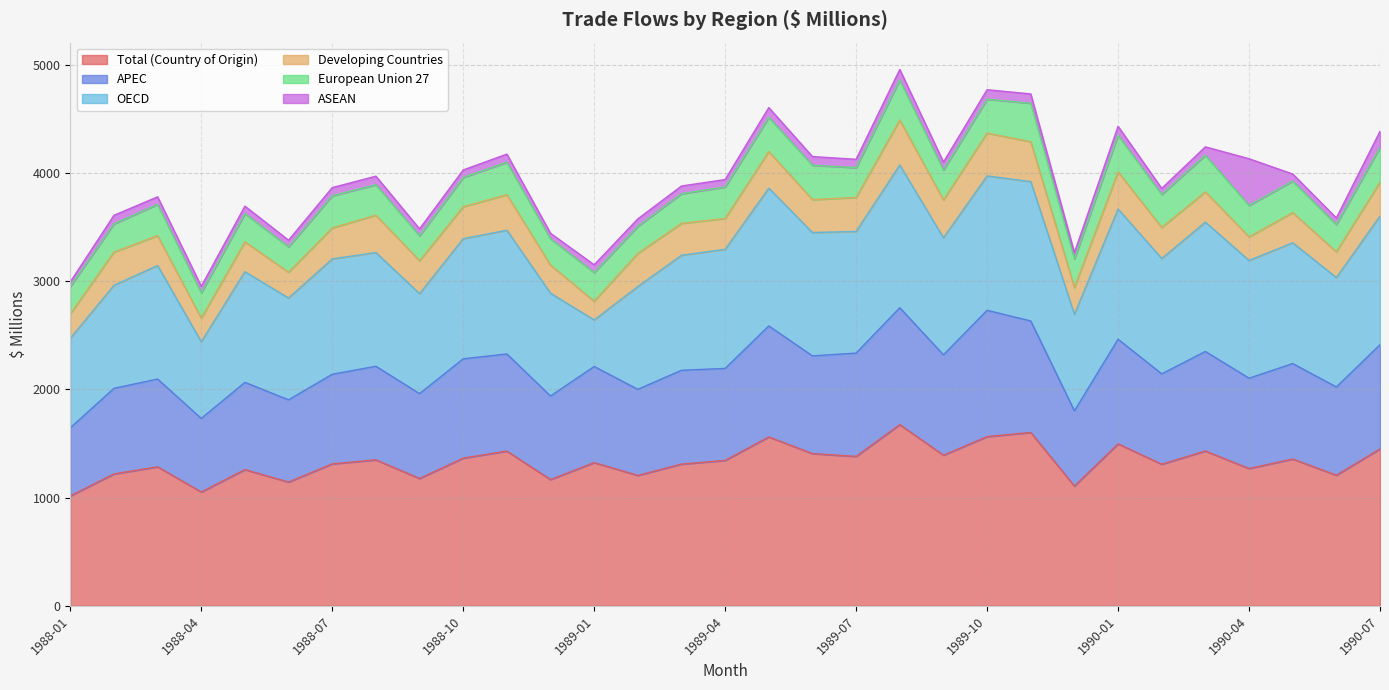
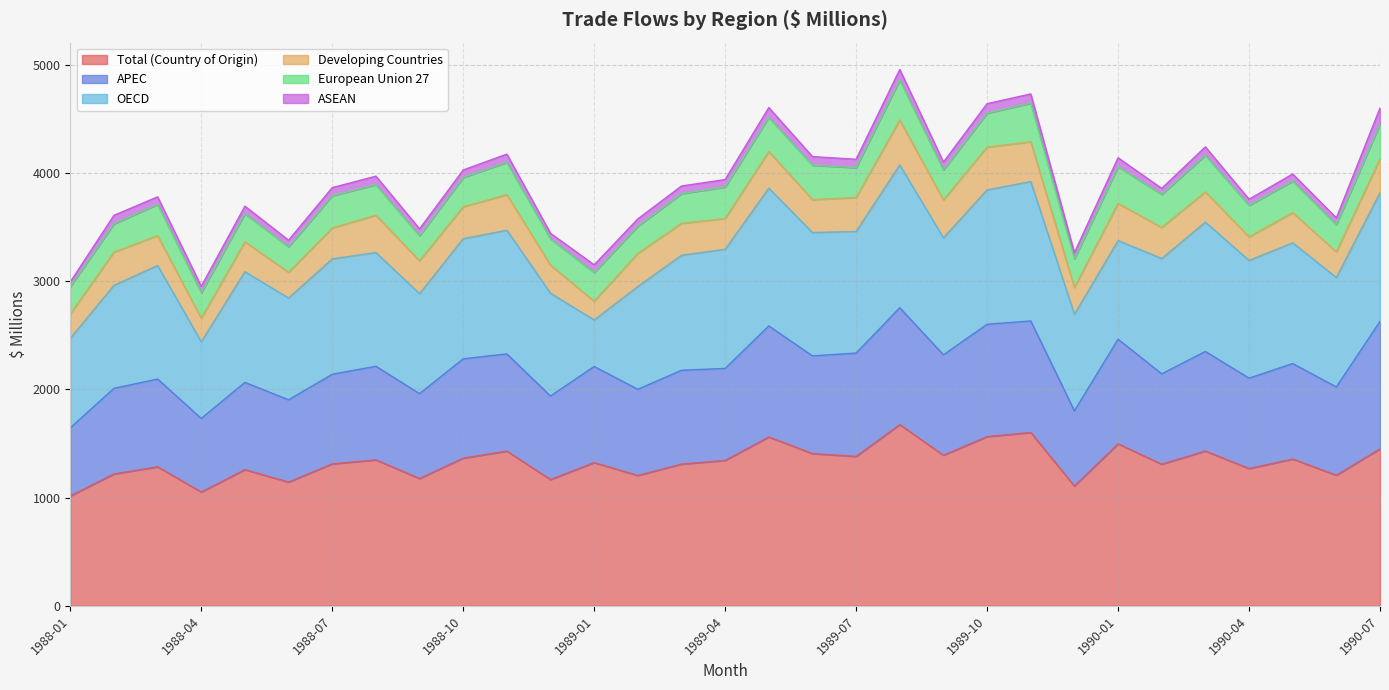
  {
    "Total (Country of Origin)": {
      "1988-01": 1020,
      "1988-04": 1050,
      "1988-07": 1310,
      "1988-10": 1370,
      "1989-01": 1320,
      "1989-04": 1340,
      "1989-07": 1380,
      "1989-10": 1560,
      "1990-01": 1500,
      "1990-04": 1270,
      "1990-07": 1450
    },
    "APEC": {
      "1988-01": 630,
      "1988-04": 680,
      "1988-07": 830,
      "1988-10": 920,
      "1989-01": 890,
      "1989-04": 850,
      "1989-07": 960,
-     "1989-10": 1170,
+     "1989-10": 1040,
      "1990-01": 970,
      "1990-04": 840,
-     "1990-07": 960
+     "1990-07": 1180
    },
    "OECD": {
      "1988-01": 830,
      "1988-04": 710,
      "1988-07": 1070,
      "1988-10": 1110,
      "1989-01": 430,
      "1989-04": 1100,
      "1989-07": 1120,
      "1989-10": 1240,
-     "1990-01": 1200,
+     "1990-01": 910,
      "1990-04": 1090,
      "1990-07": 1190
    },
    "Developing Countries": {
      "1988-01": 230,
      "1988-04": 220,
      "1988-07": 290,
      "1988-10": 300,
      "1989-01": 170,
      "1989-04": 290,
      "1989-07": 310,
      "1989-10": 400,
      "1990-01": 340,
      "1990-04": 220,
      "1990-07": 310
    },
    "European Union 27": {
      "1988-01": 250,
      "1988-04": 240,
      "1988-07": 300,
      "1988-10": 270,
      "1989-01": 270,
      "1989-04": 290,
      "1989-07": 280,
      "1989-10": 310,
      "1990-01": 340,
      "1990-04": 290,
      "1990-07": 320
    },
    "ASEAN": {
      "1988-01": 40,
      "1988-04": 60,
      "1988-07": 80,
      "1988-10": 70,
      "1989-01": 70,
      "1989-04": 70,
      "1989-07": 80,
      "1989-10": 90,
      "1990-01": 80,
-     "1990-04": 430,
+     "1990-04": 60,
      "1990-07": 150
    }
  }
